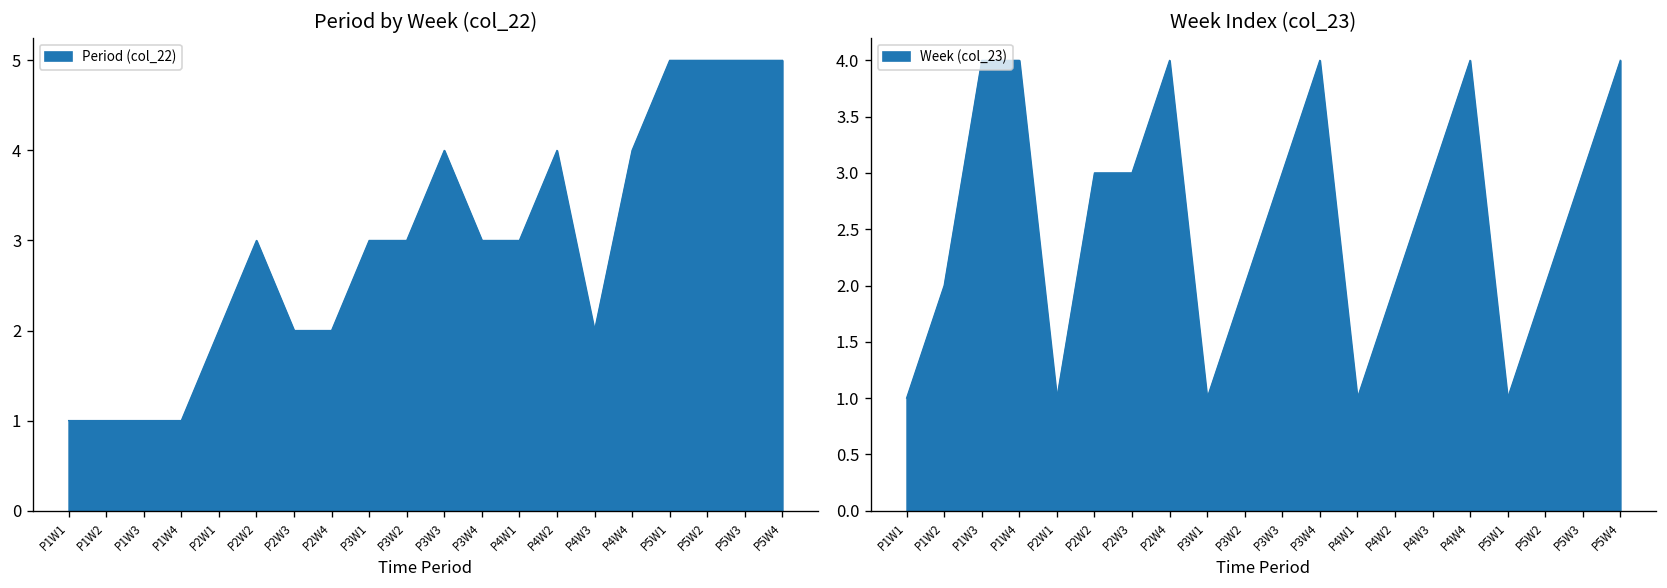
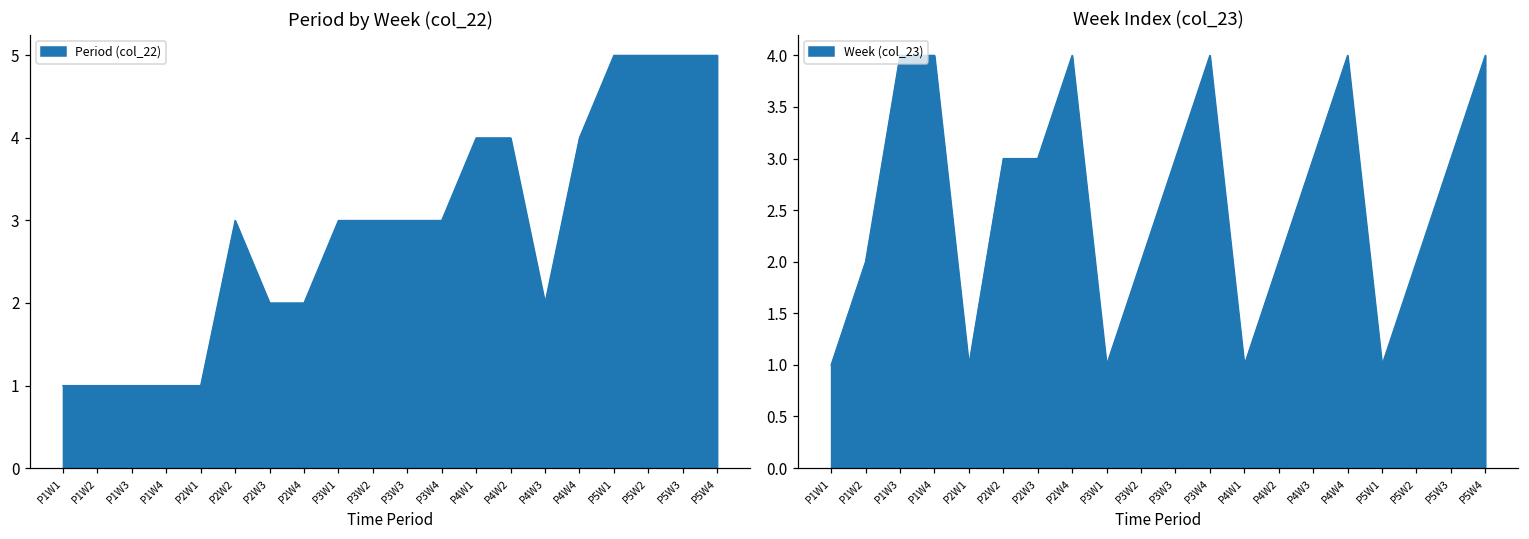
  {
    "Period by Week (col_22)": {
      "P1W1": 1,
      "P1W2": 1,
      "P1W3": 1,
      "P1W4": 1,
-     "P2W1": 2,
+     "P2W1": 1,
      "P2W2": 3,
      "P2W3": 2,
      "P2W4": 2,
      "P3W1": 3,
      "P3W2": 3,
-     "P3W3": 4,
+     "P3W3": 3,
      "P3W4": 3,
-     "P4W1": 3,
+     "P4W1": 4,
      "P4W2": 4,
      "P4W3": 2,
      "P4W4": 4,
      "P5W1": 5,
      "P5W2": 5,
      "P5W3": 5,
      "P5W4": 5
    },
    "Week Index (col_23)": {
      "P1W1": 1.0,
      "P1W2": 2.0,
      "P1W4": 4.0,
      "P2W1": 1.0,
      "P2W2": 3.0,
      "P2W3": 3.0,
      "P2W4": 4.0,
      "P3W1": 1.0,
      "P3W2": 2.0,
      "P3W3": 3.0,
      "P3W4": 4.0,
      "P4W1": 1.0,
      "P4W2": 2.0,
      "P4W3": 3.0,
      "P4W4": 4.0,
      "P5W1": 1.0,
      "P5W2": 2.0,
      "P5W3": 3.0,
      "P5W4": 4.0
    }
  }
